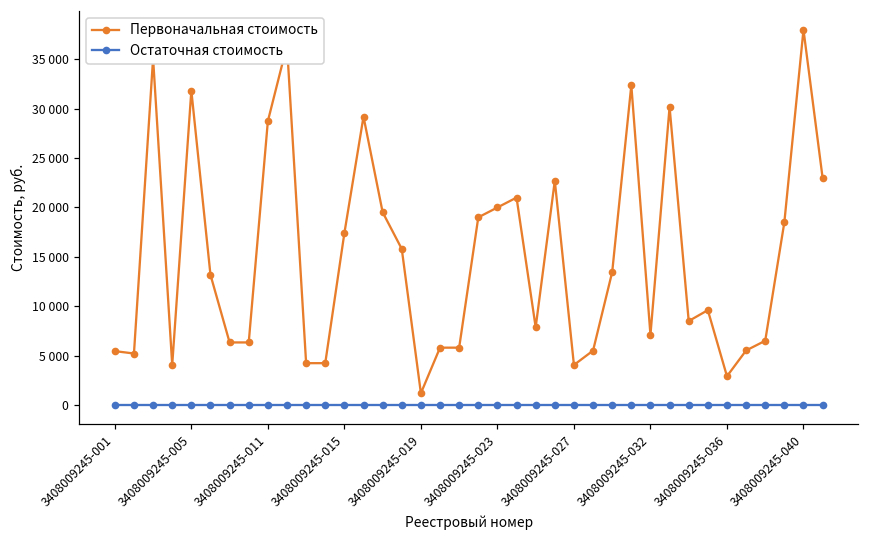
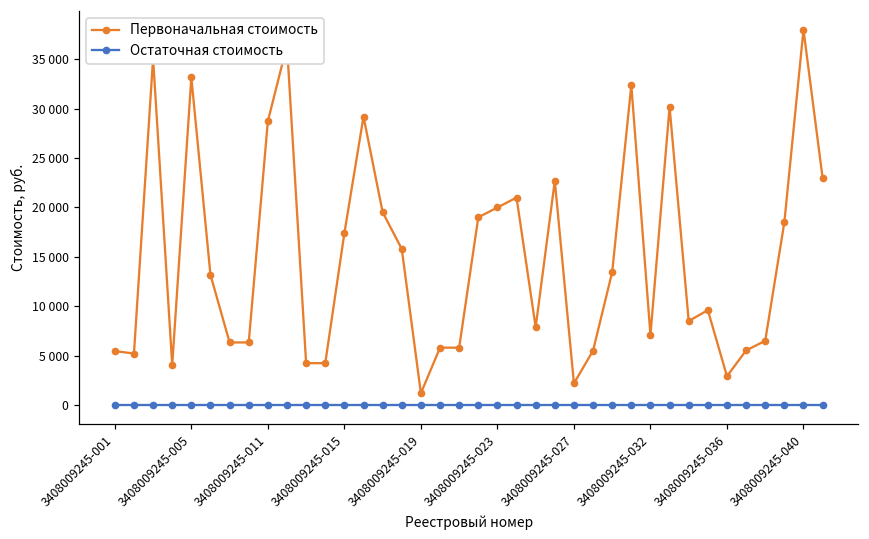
  {
    "Первоначальная стоимость": {
      "3408009245-001": 5000,
-     "3408009245-005": 32000,
+     "3408009245-005": 33000,
      "3408009245-011": 29000,
      "3408009245-015": 17000,
      "3408009245-019": 1000,
      "3408009245-023": 20000,
-     "3408009245-027": 4000,
+     "3408009245-027": 2000,
      "3408009245-032": 7000,
      "3408009245-036": 3000,
      "3408009245-040": 38000
    },
    "Остаточная стоимость": {
      "3408009245-001": 0,
      "3408009245-005": 0,
      "3408009245-011": 0,
      "3408009245-015": 0,
      "3408009245-019": 0,
      "3408009245-023": 0,
      "3408009245-027": 0,
      "3408009245-032": 0,
      "3408009245-036": 0,
      "3408009245-040": 0
    }
  }
